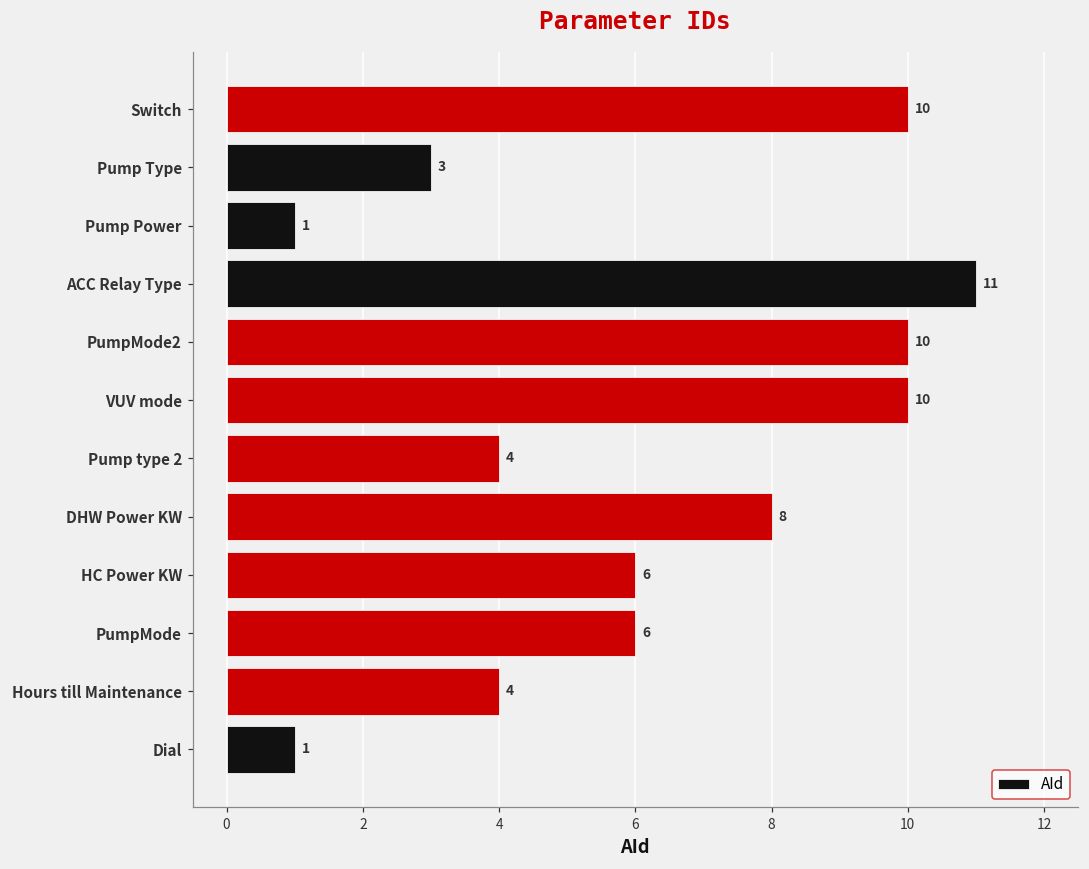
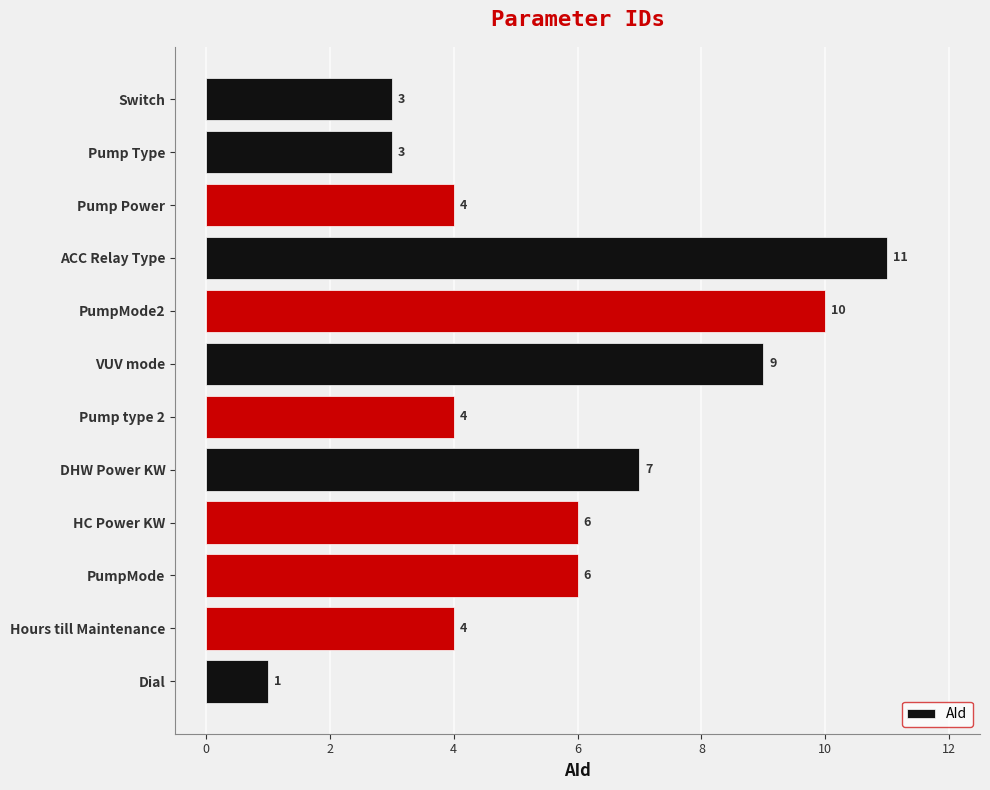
  {
-   "Switch": 10,
+   "Switch": 3,
    "Pump Type": 3,
-   "Pump Power": 1,
+   "Pump Power": 4,
    "ACC Relay Type": 11,
    "PumpMode2": 10,
-   "VUV mode": 10,
+   "VUV mode": 9,
    "Pump type 2": 4,
-   "DHW Power KW": 8,
+   "DHW Power KW": 7,
    "HC Power KW": 6,
    "PumpMode": 6,
    "Hours till Maintenance": 4,
    "Dial": 1
  }
